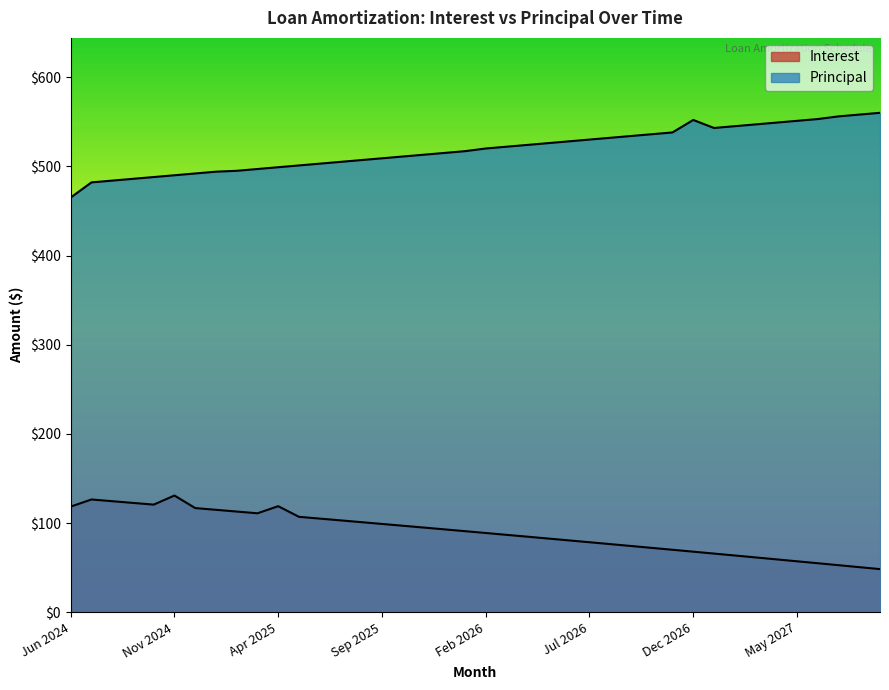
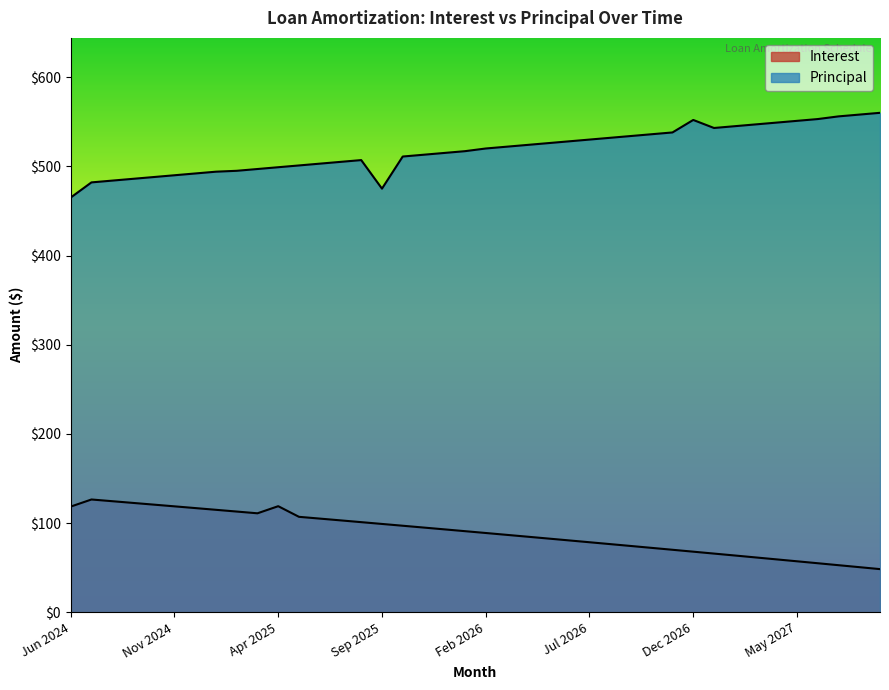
  {
    "Interest": {
      "Jun 2024": "$120",
-     "Nov 2024": "$130",
+     "Nov 2024": "$120",
      "Apr 2025": "$120",
      "Sep 2025": "$100",
      "Feb 2026": "$90",
      "Jul 2026": "$80",
      "Dec 2026": "$70",
      "May 2027": "$60"
    },
    "Principal": {
      "Jun 2024": "$470",
      "Nov 2024": "$490",
      "Apr 2025": "$500",
-     "Sep 2025": "$510",
+     "Sep 2025": "$480",
      "Feb 2026": "$520",
      "Jul 2026": "$530",
      "Dec 2026": "$550",
      "May 2027": "$550"
    }
  }
